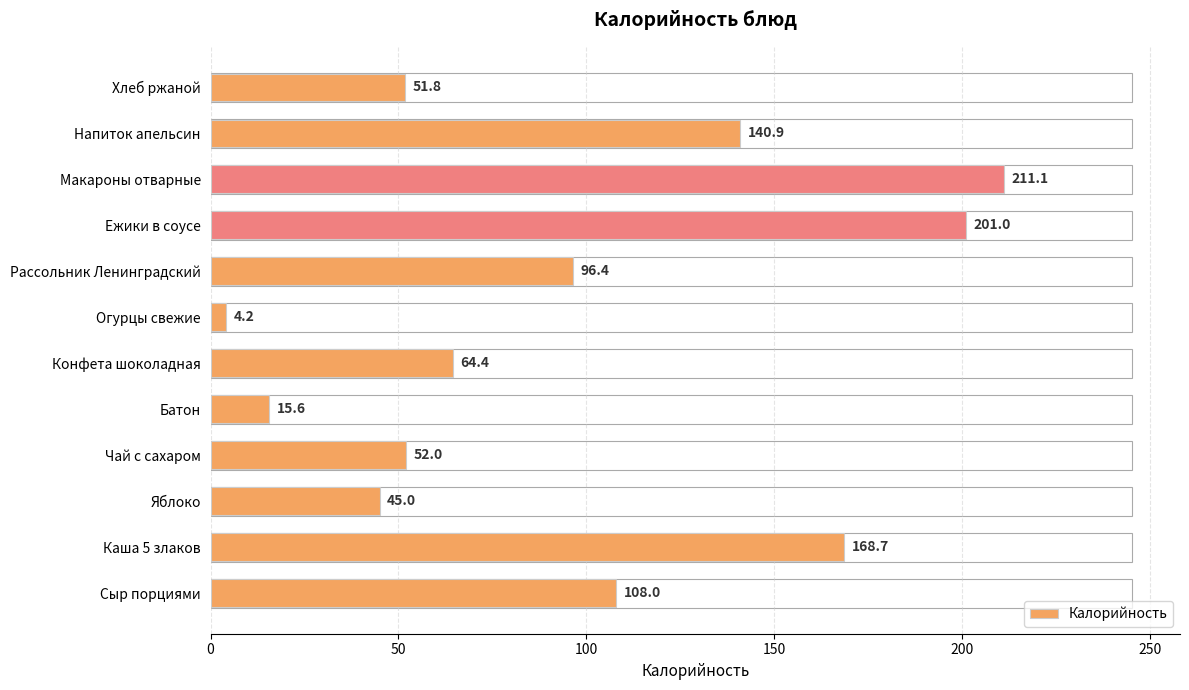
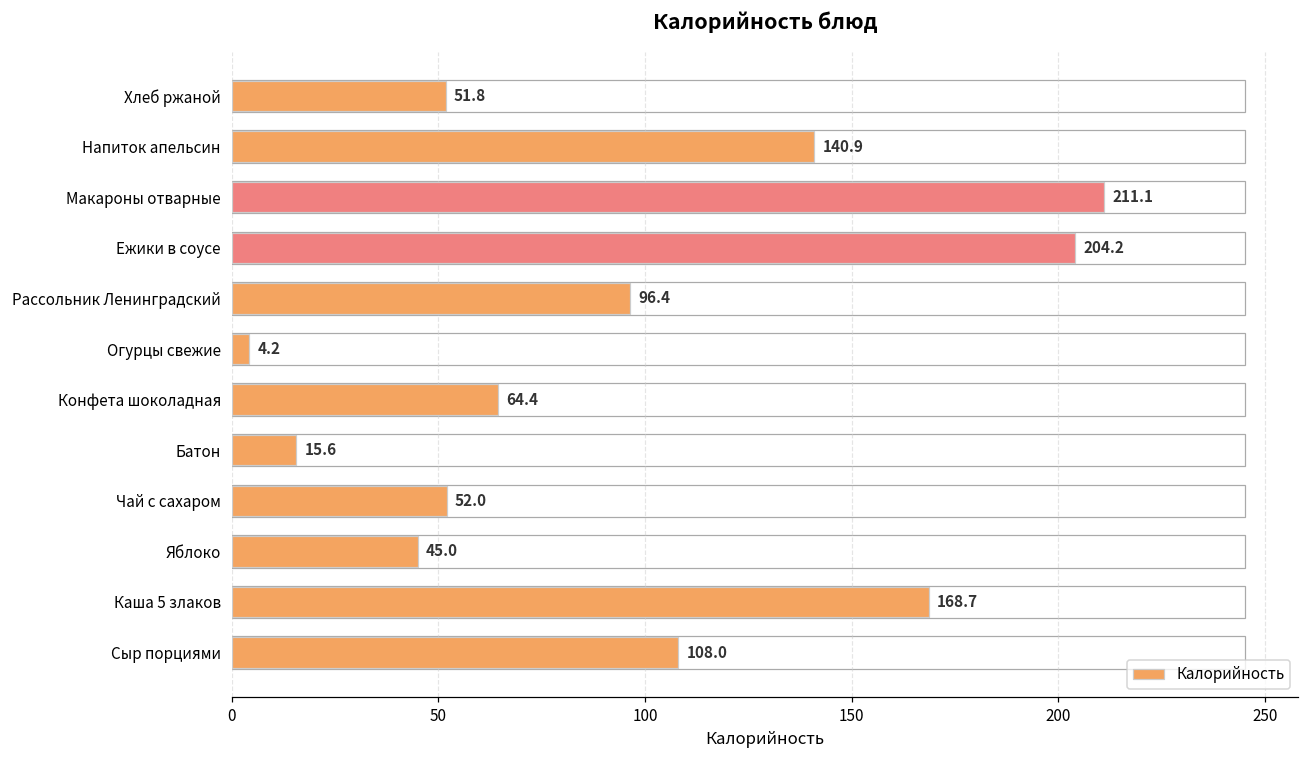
  {
    "Хлеб ржаной": 51.8,
    "Напиток апельсин": 140.9,
    "Макароны отварные": 211.1,
-   "Ежики в соусе": 201.0,
+   "Ежики в соусе": 204.2,
    "Рассольник Ленинградский": 96.4,
    "Огурцы свежие": 4.2,
    "Конфета шоколадная": 64.4,
    "Батон": 15.6,
    "Чай с сахаром": 52.0,
    "Яблоко": 45.0,
    "Каша 5 злаков": 168.7,
    "Сыр порциями": 108.0
  }
